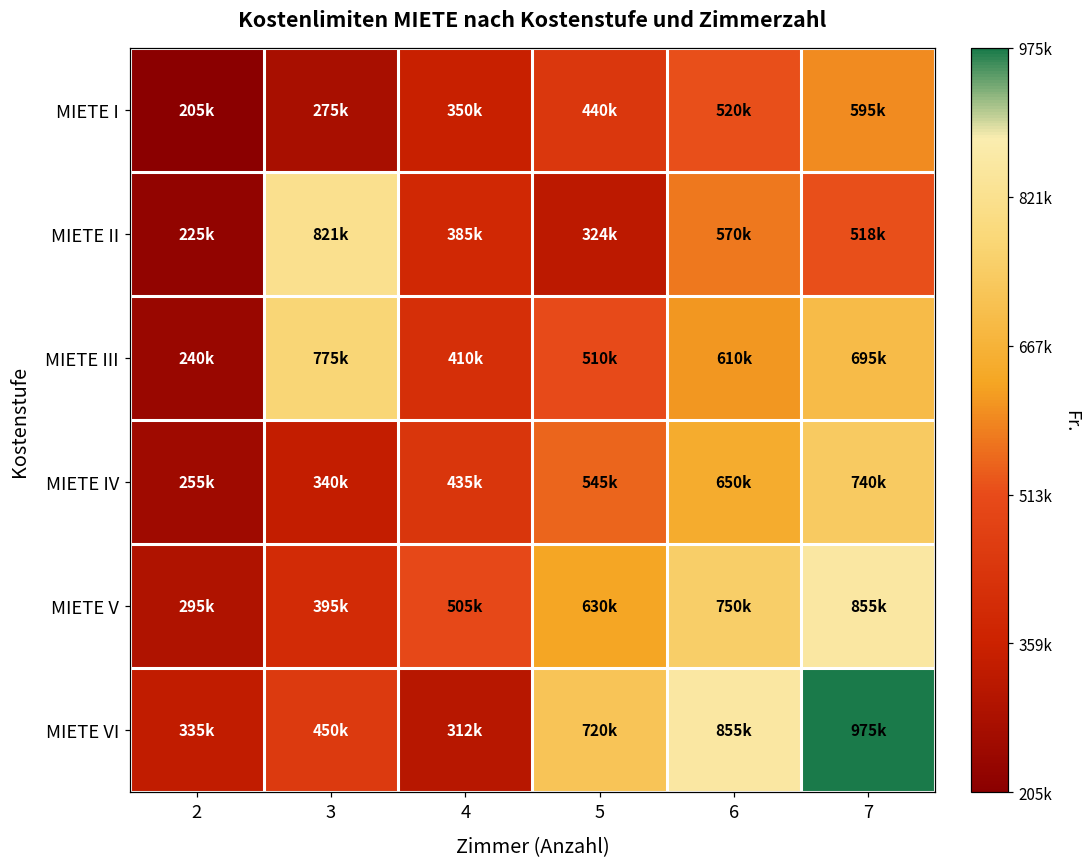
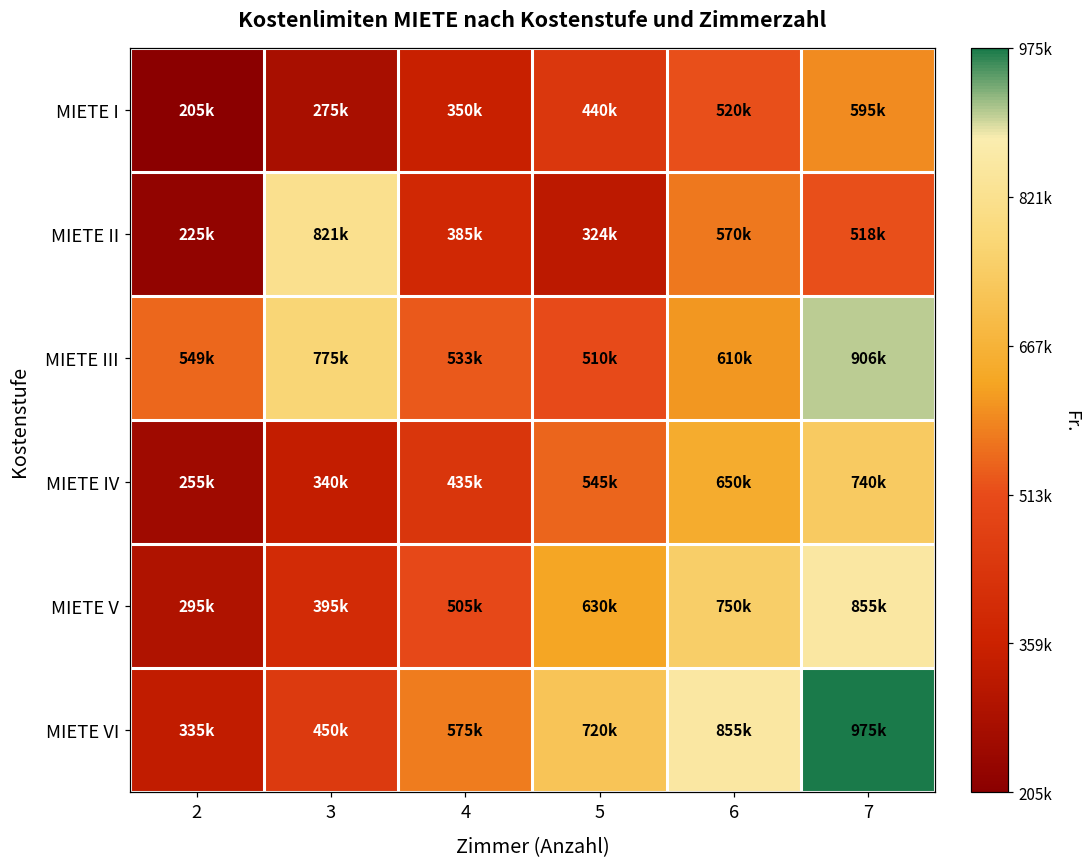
  {
    "MIETE I": {
      "2": "205k",
      "3": "275k",
      "4": "350k",
      "5": "440k",
      "6": "520k",
      "7": "595k"
    },
    "MIETE II": {
      "2": "225k",
      "3": "821k",
      "4": "385k",
      "5": "324k",
      "6": "570k",
      "7": "518k"
    },
    "MIETE III": {
-     "2": "240k",
+     "2": "549k",
      "3": "775k",
-     "4": "410k",
+     "4": "533k",
      "5": "510k",
      "6": "610k",
-     "7": "695k"
+     "7": "906k"
    },
    "MIETE IV": {
      "2": "255k",
      "3": "340k",
      "4": "435k",
      "5": "545k",
      "6": "650k",
      "7": "740k"
    },
    "MIETE V": {
      "2": "295k",
      "3": "395k",
      "4": "505k",
      "5": "630k",
      "6": "750k",
      "7": "855k"
    },
    "MIETE VI": {
      "2": "335k",
      "3": "450k",
-     "4": "312k",
+     "4": "575k",
      "5": "720k",
      "6": "855k",
      "7": "975k"
    }
  }
